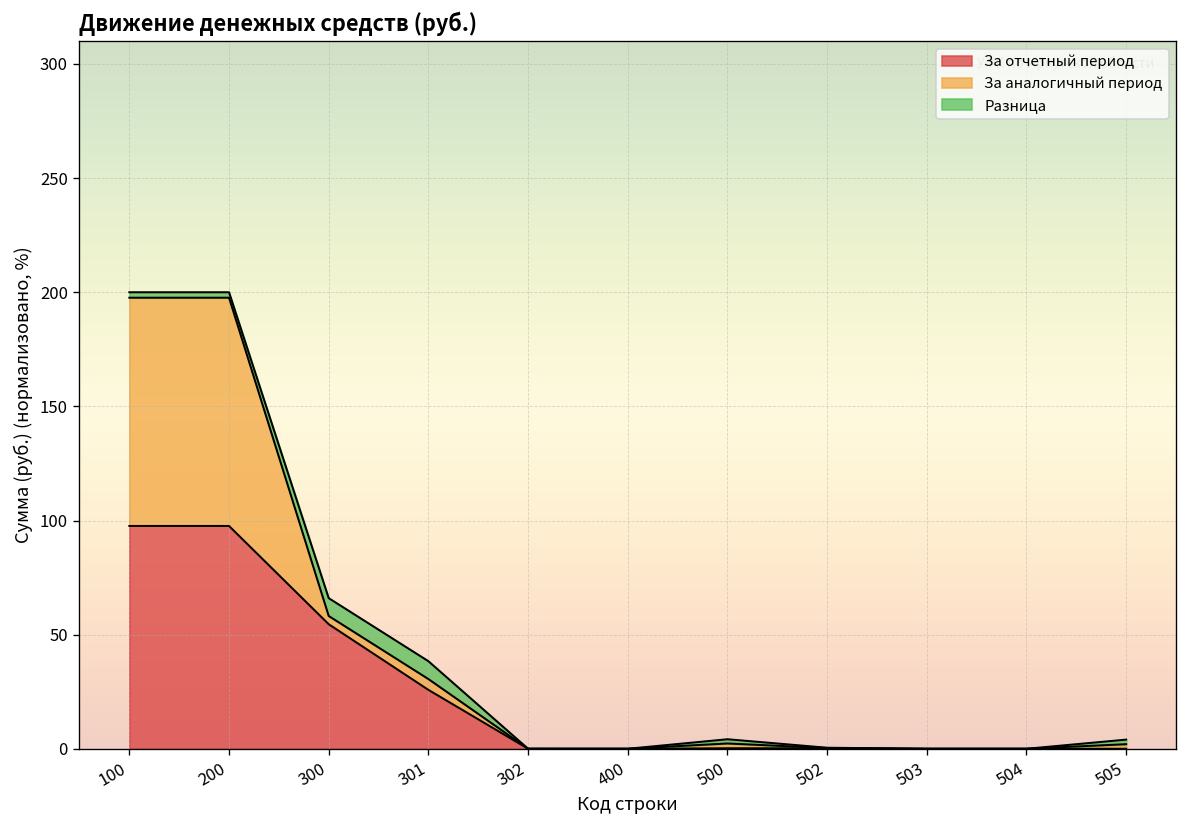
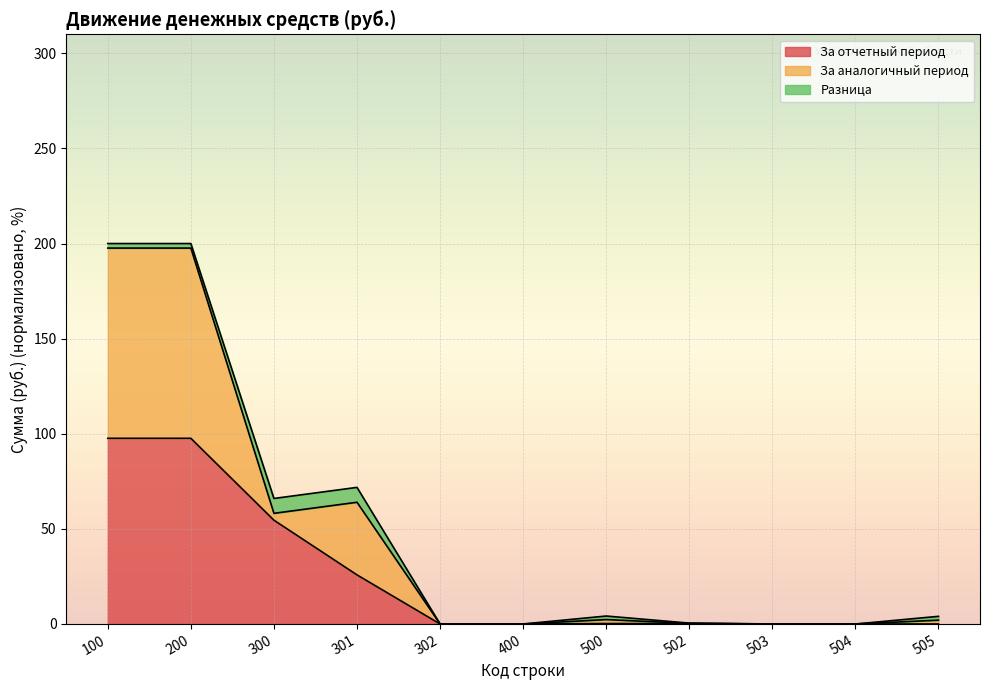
  {
    "За отчетный период": {
      "100": 98,
      "200": 98,
      "300": 55,
      "301": 26,
      "500": 0,
      "505": 0
    },
    "За аналогичный период": {
      "100": 100,
      "200": 100,
      "300": 4,
-     "301": 5,
+     "301": 38,
      "500": 2,
      "505": 2
    },
    "Разница": {
      "100": 2,
      "200": 2,
      "300": 8,
      "301": 8,
      "500": 2,
      "505": 2
    }
  }
